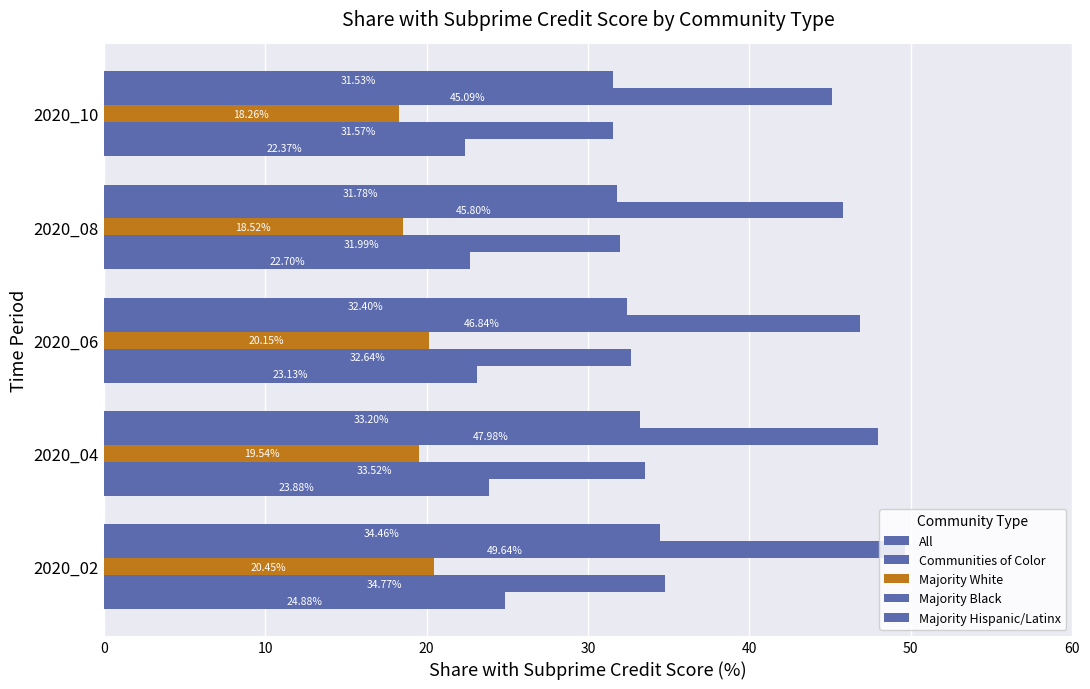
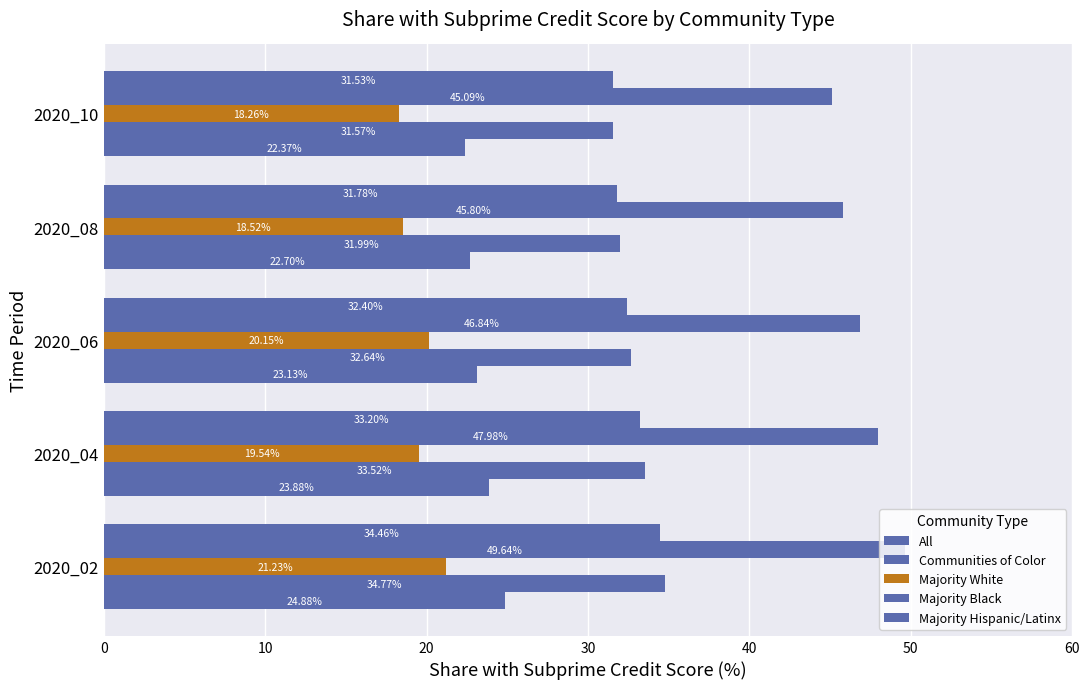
  {
    "Majority White": {
      "2020_10": "18.26%",
      "2020_08": "18.52%",
      "2020_06": "20.15%",
      "2020_04": "19.54%",
-     "2020_02": "20.45%"
+     "2020_02": "21.23%"
    }
  }
